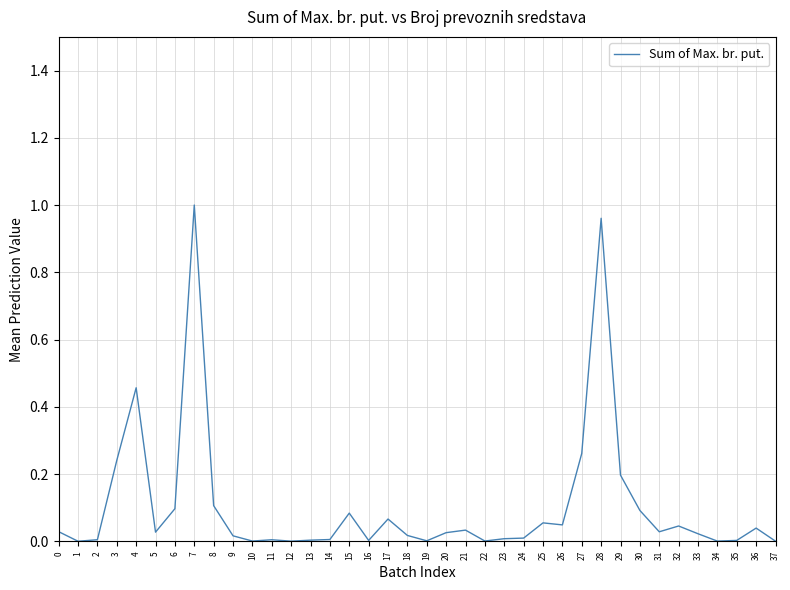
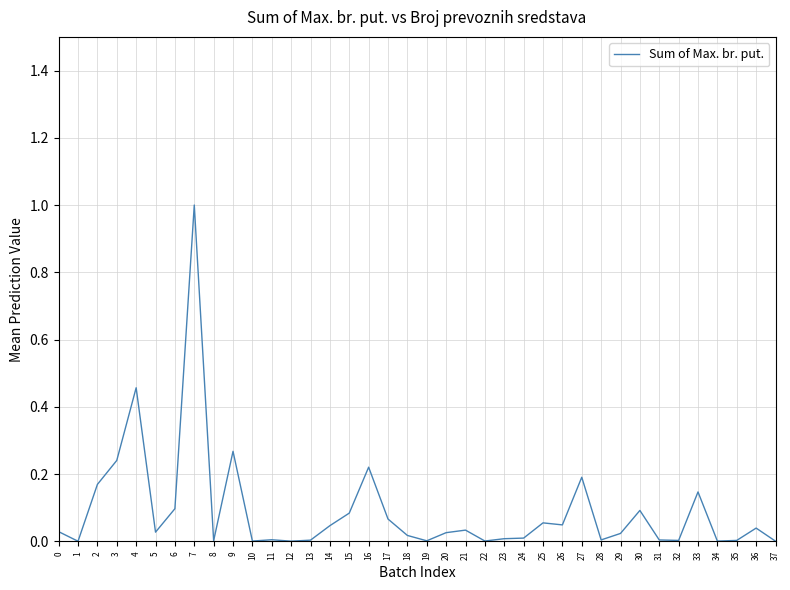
  {
    "0": 0.03,
    "1": 0.00,
-   "2": 0.00,
+   "2": 0.17,
    "3": 0.24,
    "4": 0.46,
    "5": 0.03,
    "6": 0.10,
    "7": 1.00,
-   "8": 0.11,
-   "9": 0.02,
+   "8": 0.00,
+   "9": 0.27,
    "10": 0.00,
    "11": 0.00,
    "12": 0.00,
    "13": 0.00,
-   "14": 0.01,
+   "14": 0.05,
    "15": 0.08,
-   "16": 0.00,
+   "16": 0.22,
    "17": 0.07,
    "18": 0.02,
    "19": 0.00,
    "20": 0.03,
    "21": 0.03,
    "22": 0.00,
    "23": 0.01,
    "24": 0.01,
    "25": 0.05,
    "26": 0.05,
-   "27": 0.26,
-   "28": 0.96,
-   "29": 0.20,
+   "27": 0.19,
+   "28": 0.00,
+   "29": 0.02,
    "30": 0.09,
-   "31": 0.03,
-   "32": 0.05,
-   "33": 0.02,
+   "31": 0.00,
+   "32": 0.00,
+   "33": 0.15,
    "34": 0.00,
    "35": 0.00,
    "36": 0.04,
    "37": 0.00
  }
